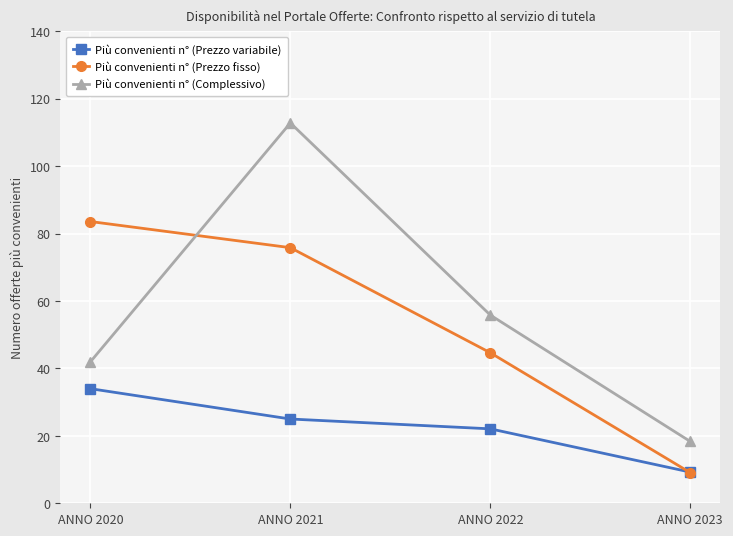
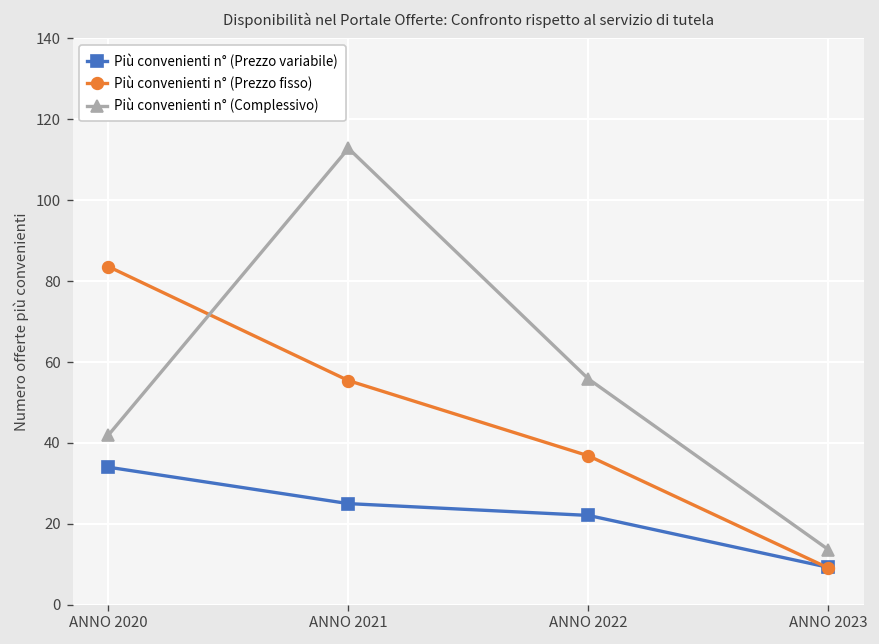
  {
    "Più convenienti n° (Prezzo variabile)": {
      "ANNO 2020": 34,
      "ANNO 2021": 25,
      "ANNO 2022": 22
    },
    "Più convenienti n° (Prezzo fisso)": {
      "ANNO 2020": 84,
-     "ANNO 2021": 76,
-     "ANNO 2022": 45
+     "ANNO 2021": 55,
+     "ANNO 2022": 37
    },
    "Più convenienti n° (Complessivo)": {
      "ANNO 2020": 42,
      "ANNO 2021": 113,
      "ANNO 2022": 56,
-     "ANNO 2023": 18
+     "ANNO 2023": 14
    }
  }
